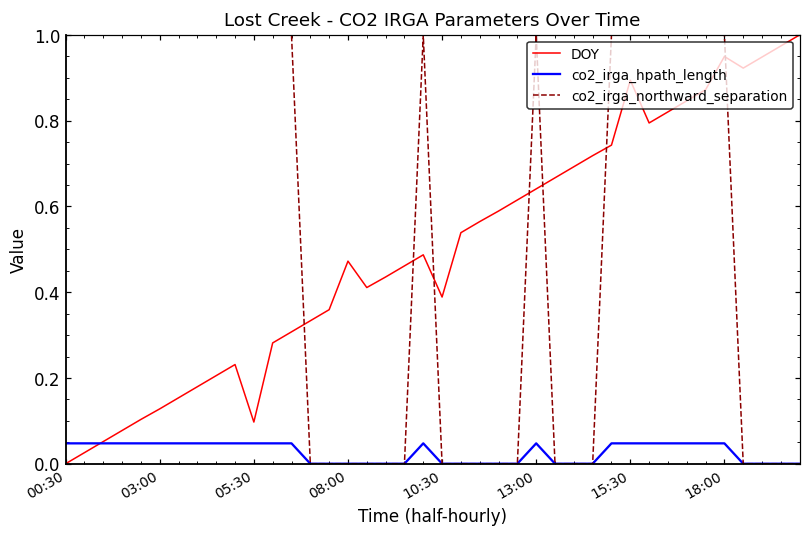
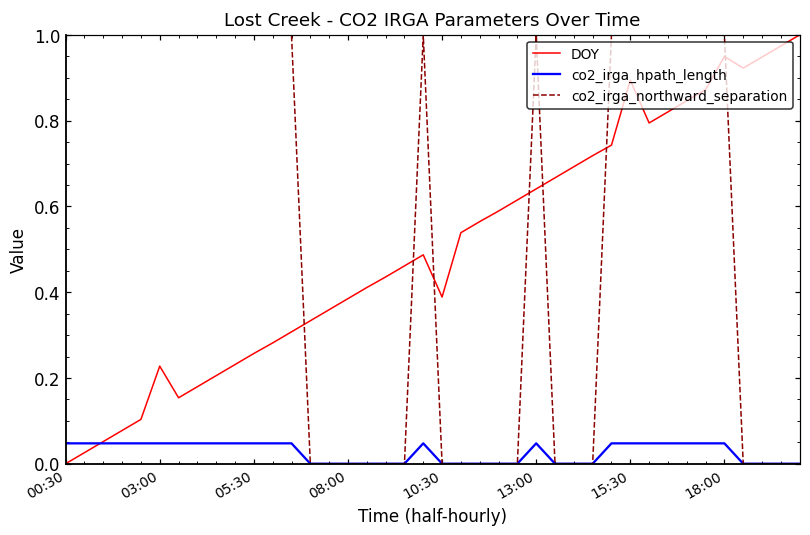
  {
    "DOY": {
      "00:30": 0.00,
-     "03:00": 0.13,
-     "05:30": 0.10,
-     "08:00": 0.47,
+     "03:00": 0.23,
+     "05:30": 0.26,
+     "08:00": 0.38,
      "10:30": 0.39,
      "13:00": 0.64
    },
    "co2_irga_hpath_length": {
      "00:30": 0.05,
      "03:00": 0.05,
      "05:30": 0.05,
      "13:00": 0.05,
      "15:30": 0.05,
      "18:00": 0.05
    },
    "co2_irga_northward_separation": {
      "00:30": 1.00,
      "03:00": 1.00,
      "05:30": 1.00,
      "13:00": 1.00,
      "15:30": 1.00,
      "18:00": 1.00
    }
  }
